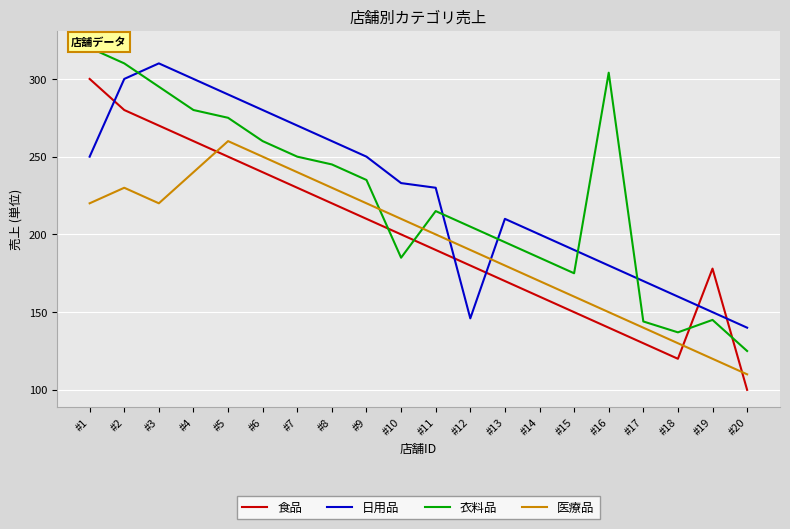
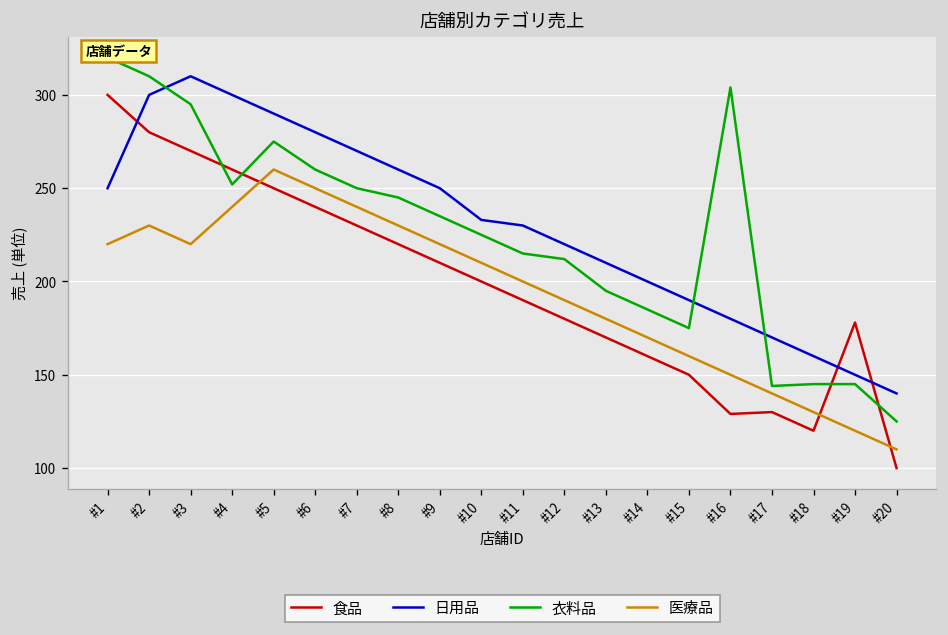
  {
    "食品": {
      "#1": 300,
      "#2": 280,
      "#3": 270,
      "#4": 260,
      "#5": 250,
      "#6": 240,
      "#7": 230,
      "#8": 220,
      "#9": 210,
      "#10": 200,
      "#11": 190,
      "#12": 180,
      "#13": 170,
      "#14": 160,
      "#15": 150,
-     "#16": 140,
+     "#16": 129,
      "#17": 130,
      "#18": 120,
      "#19": 178,
      "#20": 100
    },
    "日用品": {
      "#1": 250,
      "#2": 300,
      "#3": 310,
      "#4": 300,
      "#5": 290,
      "#6": 280,
      "#7": 270,
      "#8": 260,
      "#9": 250,
      "#10": 233,
      "#11": 230,
-     "#12": 146,
+     "#12": 220,
      "#13": 210,
      "#14": 200,
      "#15": 190,
      "#16": 180,
      "#17": 170,
      "#18": 160,
      "#19": 150,
      "#20": 140
    },
    "衣料品": {
      "#2": 310,
      "#3": 295,
-     "#4": 280,
+     "#4": 252,
      "#5": 275,
      "#6": 260,
      "#7": 250,
      "#8": 245,
      "#9": 235,
-     "#10": 185,
+     "#10": 225,
      "#11": 215,
-     "#12": 205,
+     "#12": 212,
      "#13": 195,
      "#14": 185,
      "#15": 175,
      "#16": 304,
      "#17": 144,
-     "#18": 137,
+     "#18": 145,
      "#19": 145,
      "#20": 125
    },
    "医療品": {
      "#1": 220,
      "#2": 230,
      "#3": 220,
      "#4": 240,
      "#5": 260,
      "#6": 250,
      "#7": 240,
      "#8": 230,
      "#9": 220,
      "#10": 210,
      "#11": 200,
      "#12": 190,
      "#13": 180,
      "#14": 170,
      "#15": 160,
      "#16": 150,
      "#17": 140,
      "#18": 130,
      "#19": 120,
      "#20": 110
    }
  }
